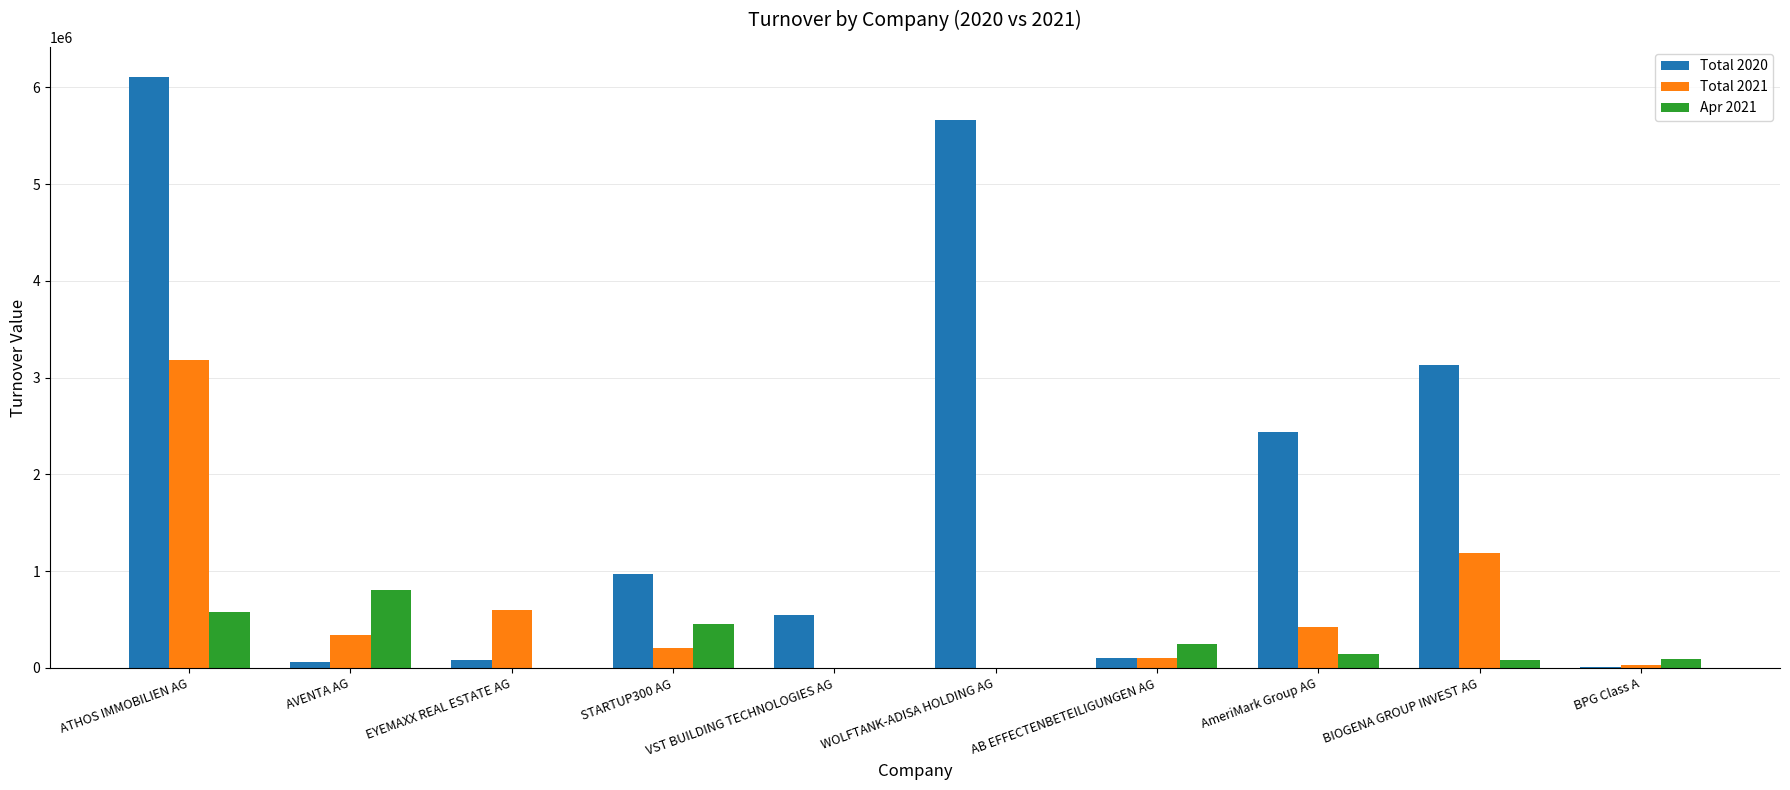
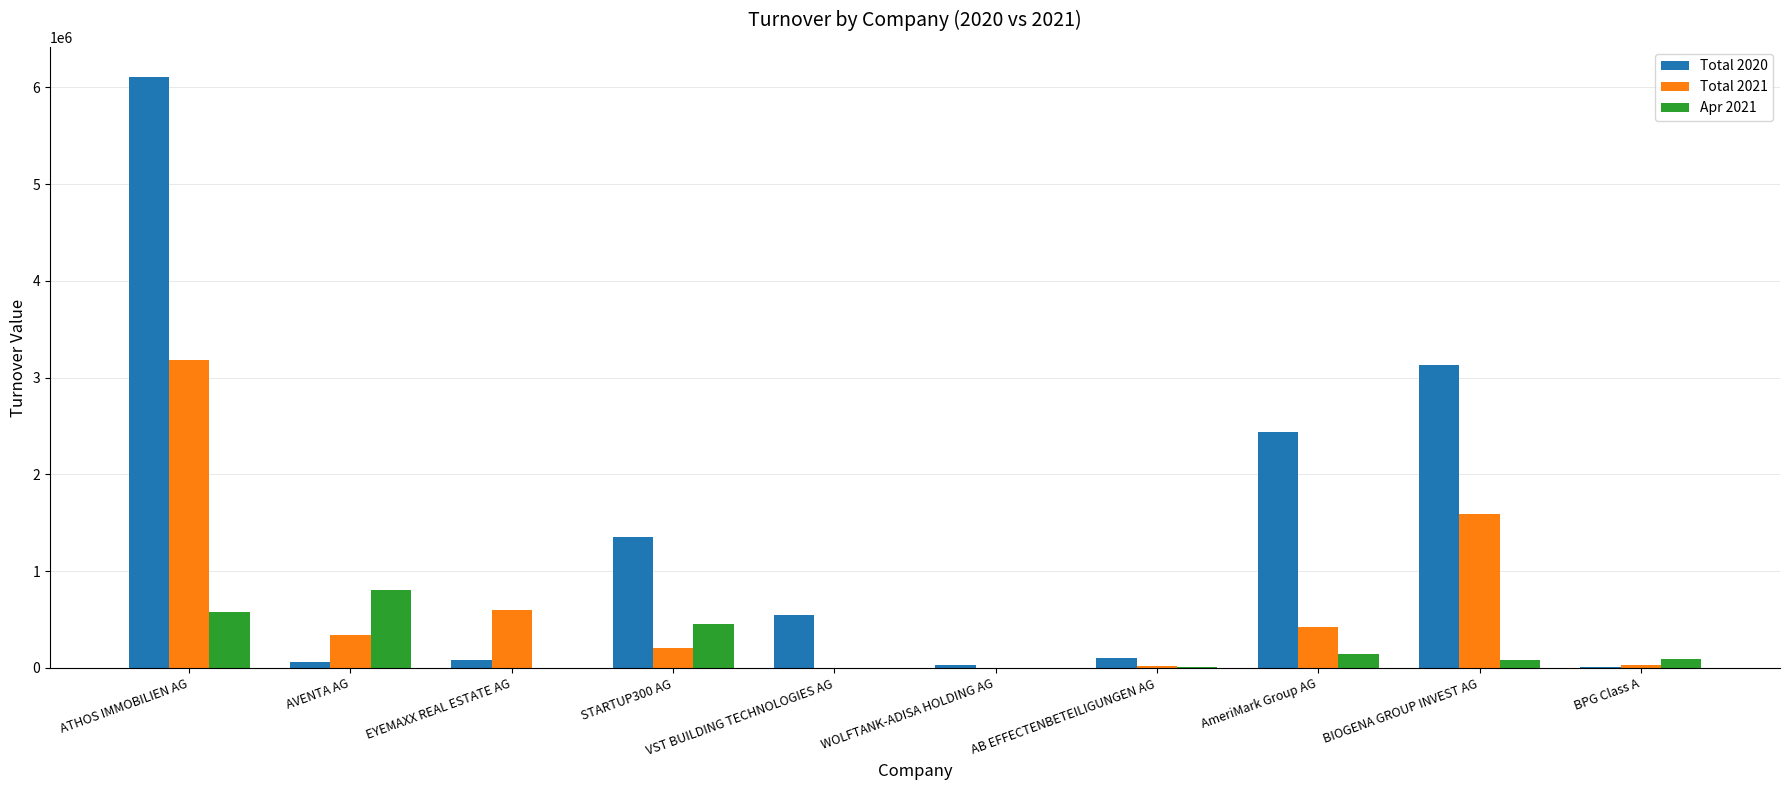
  {
    "Total 2020": {
      "ATHOS IMMOBILIEN AG": 6100000,
      "AVENTA AG": 100000,
      "EYEMAXX REAL ESTATE AG": 100000,
-     "STARTUP300 AG": 1000000,
+     "STARTUP300 AG": 1400000,
      "VST BUILDING TECHNOLOGIES AG": 500000,
-     "WOLFTANK-ADISA HOLDING AG": 5700000,
+     "WOLFTANK-ADISA HOLDING AG": 0,
      "AB EFFECTENBETEILIGUNGEN AG": 100000,
      "AmeriMark Group AG": 2400000,
      "BIOGENA GROUP INVEST AG": 3100000
    },
    "Total 2021": {
      "ATHOS IMMOBILIEN AG": 3200000,
      "AVENTA AG": 300000,
      "EYEMAXX REAL ESTATE AG": 600000,
      "STARTUP300 AG": 200000,
      "WOLFTANK-ADISA HOLDING AG": 0,
-     "AB EFFECTENBETEILIGUNGEN AG": 100000,
+     "AB EFFECTENBETEILIGUNGEN AG": 0,
      "AmeriMark Group AG": 400000,
-     "BIOGENA GROUP INVEST AG": 1200000,
+     "BIOGENA GROUP INVEST AG": 1600000,
      "BPG Class A": 0
    },
    "Apr 2021": {
      "ATHOS IMMOBILIEN AG": 600000,
      "AVENTA AG": 800000,
      "STARTUP300 AG": 400000,
      "VST BUILDING TECHNOLOGIES AG": 0,
      "WOLFTANK-ADISA HOLDING AG": 0,
-     "AB EFFECTENBETEILIGUNGEN AG": 200000,
+     "AB EFFECTENBETEILIGUNGEN AG": 0,
      "AmeriMark Group AG": 100000,
      "BIOGENA GROUP INVEST AG": 100000,
      "BPG Class A": 100000
    }
  }
